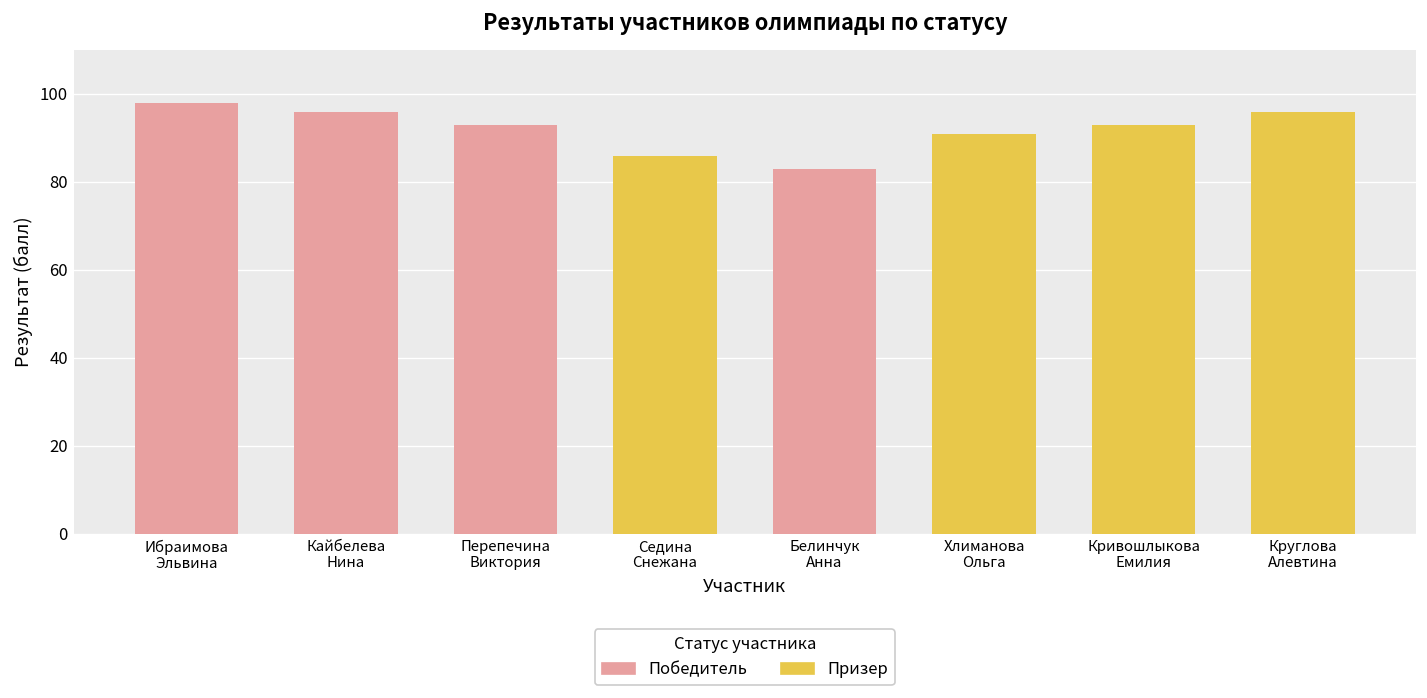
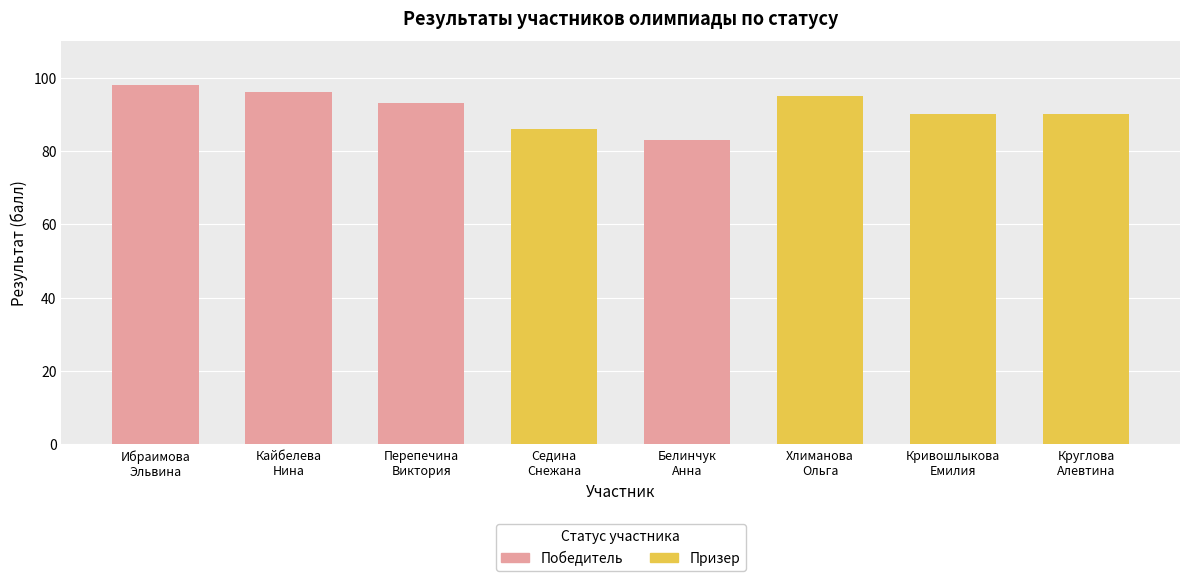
  {
    "Победитель": {
      "Ибраимова Эльвина": 98,
      "Кайбелева Нина": 96,
      "Перепечина Виктория": 93,
      "Седина Снежана": 0,
      "Белинчук Анна": 83,
      "Хлиманова Ольга": 0,
      "Кривошлыкова Емилия": 0,
      "Круглова Алевтина": 0
    },
    "Призер": {
-     "Хлиманова Ольга": 91,
-     "Кривошлыкова Емилия": 93,
-     "Круглова Алевтина": 96
+     "Хлиманова Ольга": 95,
+     "Кривошлыкова Емилия": 90,
+     "Круглова Алевтина": 90
    }
  }
